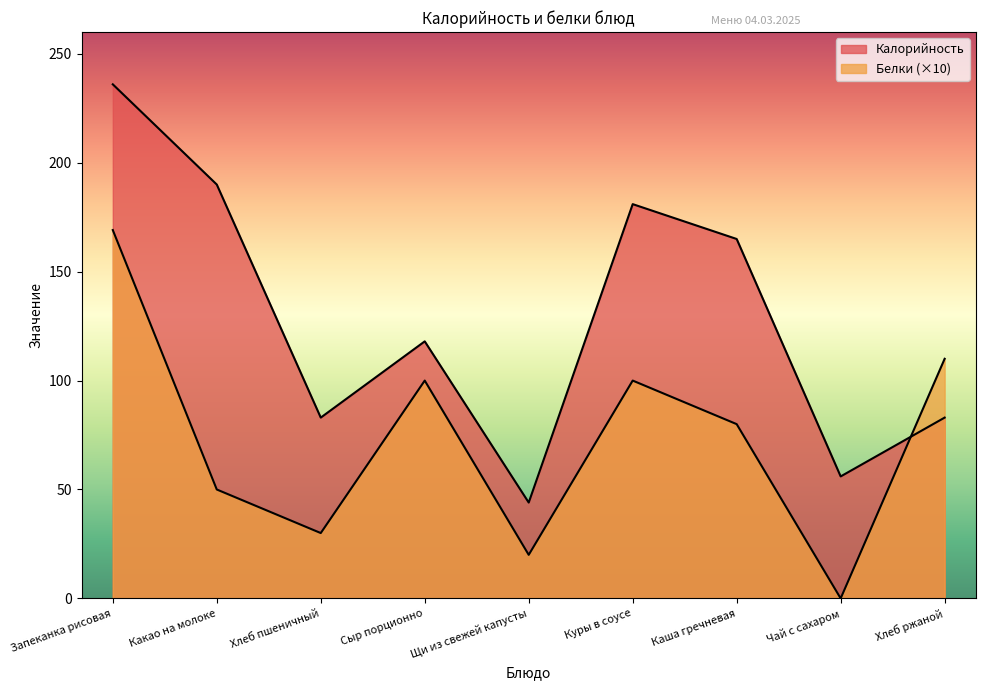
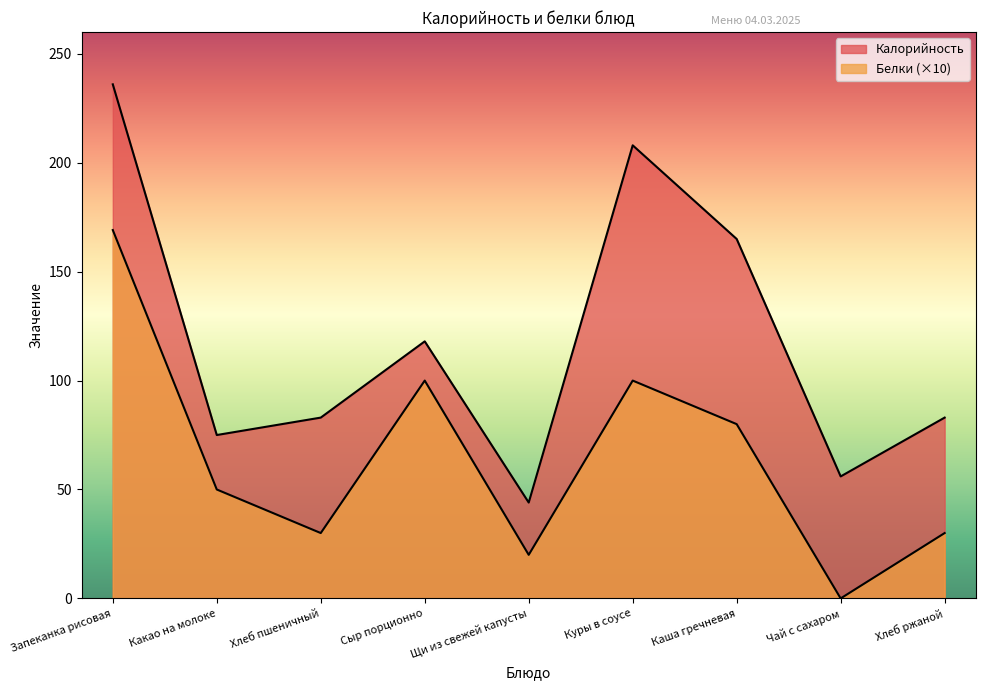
  {
    "Калорийность": {
      "Запеканка рисовая": 236,
-     "Какао на молоке": 190,
+     "Какао на молоке": 75,
      "Хлеб пшеничный": 83,
      "Сыр порционно": 118,
      "Щи из свежей капусты": 44,
-     "Куры в соусе": 181,
+     "Куры в соусе": 208,
      "Каша гречневая": 165,
      "Чай с сахаром": 56,
      "Хлеб ржаной": 83
    },
    "Белки (×10)": {
      "Запеканка рисовая": 169,
      "Какао на молоке": 50,
      "Хлеб пшеничный": 30,
      "Сыр порционно": 100,
      "Щи из свежей капусты": 20,
      "Куры в соусе": 100,
      "Каша гречневая": 80,
      "Чай с сахаром": 0,
-     "Хлеб ржаной": 110
+     "Хлеб ржаной": 30
    }
  }
